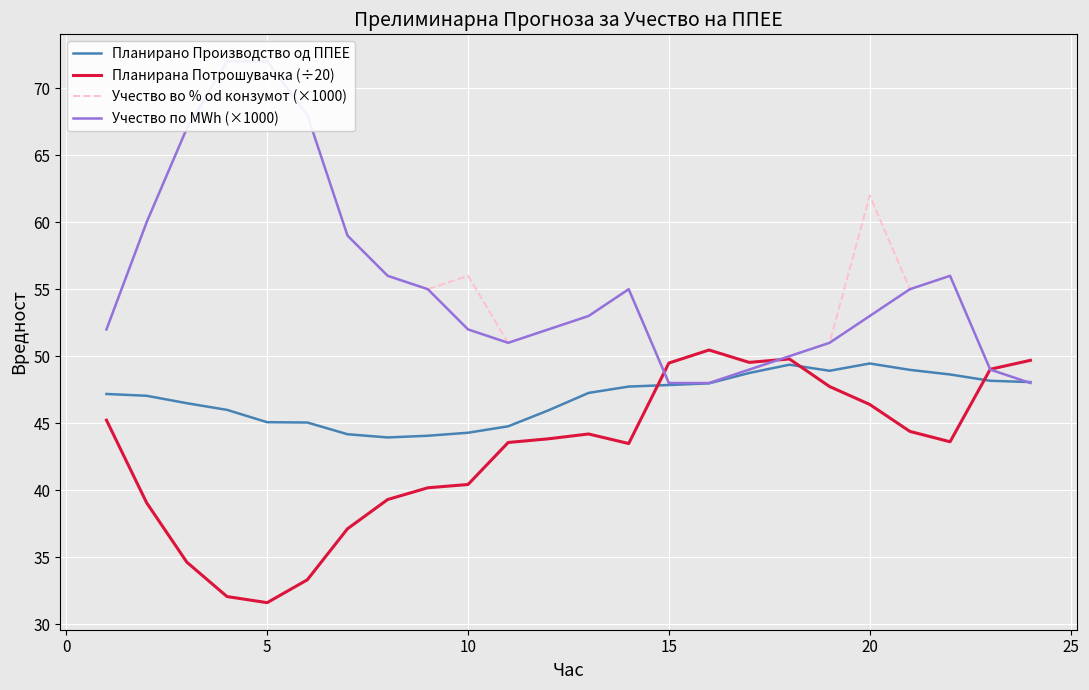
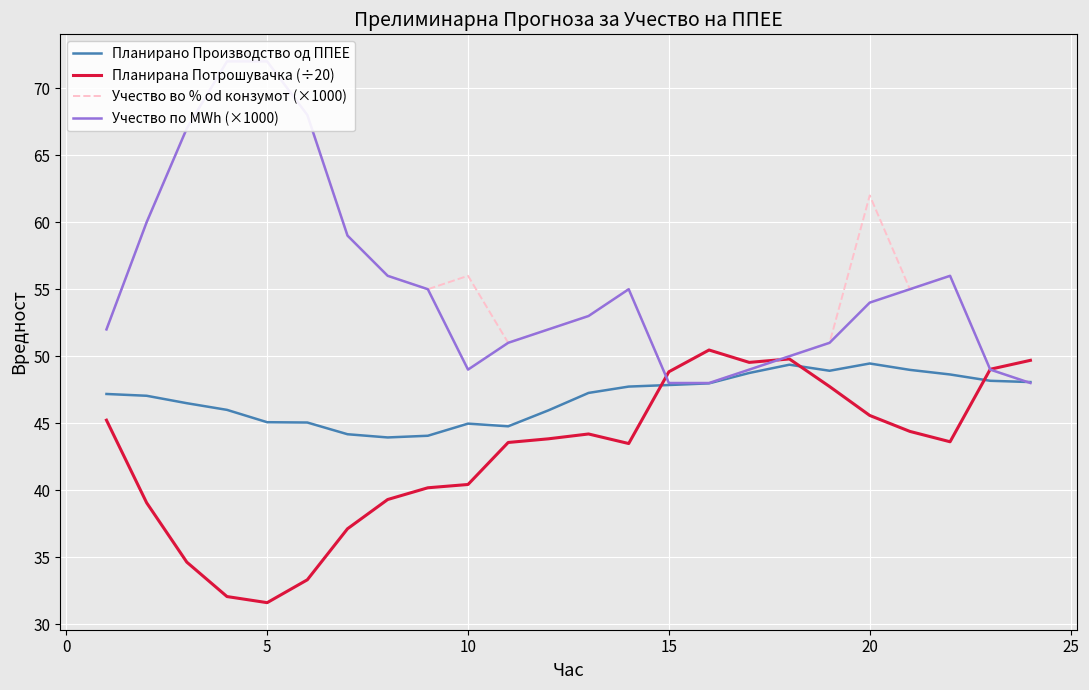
  {
    "Планирано Производство од ППЕЕ": {
      "5": 45.1,
-     "10": 44.3,
+     "10": 45.0,
      "20": 49.5
    },
    "Планирана Потрошувачка (÷20)": {
      "5": 31.6,
      "10": 40.4,
-     "15": 49.5,
-     "20": 46.4
+     "15": 48.8,
+     "20": 45.6
    },
    "Учество во % od конзумот (×1000)": {
      "10": 56.0,
      "20": 62.0
    },
    "Учество по MWh (×1000)": {
-     "10": 52.0,
-     "20": 53.0
+     "10": 49.0,
+     "20": 54.0
    }
  }
